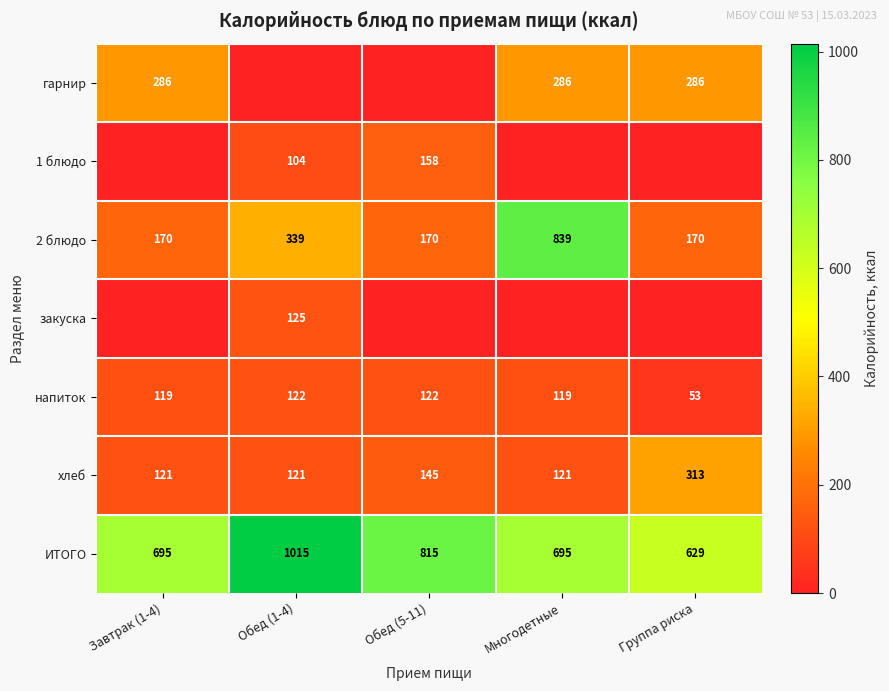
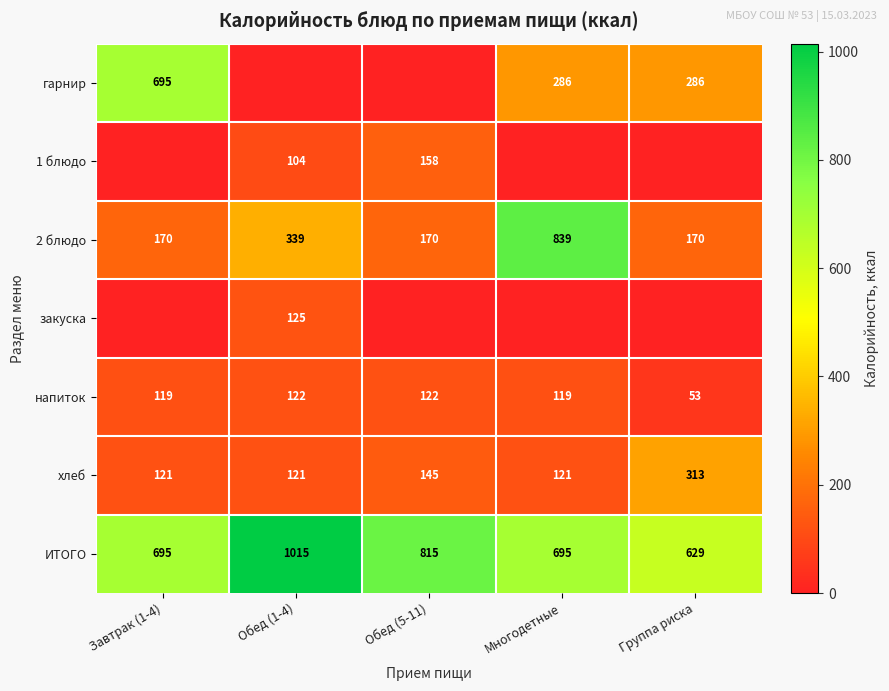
  {
    "гарнир": {
-     "Завтрак (1-4)": 286,
+     "Завтрак (1-4)": 695,
      "Многодетные": 286,
      "Группа риска": 286
    },
    "1 блюдо": {
      "Обед (1-4)": 104,
      "Обед (5-11)": 158
    },
    "2 блюдо": {
      "Завтрак (1-4)": 170,
      "Обед (1-4)": 339,
      "Обед (5-11)": 170,
      "Многодетные": 839,
      "Группа риска": 170
    },
    "закуска": {
      "Обед (1-4)": 125
    },
    "напиток": {
      "Завтрак (1-4)": 119,
      "Обед (1-4)": 122,
      "Обед (5-11)": 122,
      "Многодетные": 119,
      "Группа риска": 53
    },
    "хлеб": {
      "Завтрак (1-4)": 121,
      "Обед (1-4)": 121,
      "Обед (5-11)": 145,
      "Многодетные": 121,
      "Группа риска": 313
    },
    "ИТОГО": {
      "Завтрак (1-4)": 695,
      "Обед (1-4)": 1015,
      "Обед (5-11)": 815,
      "Многодетные": 695,
      "Группа риска": 629
    }
  }
